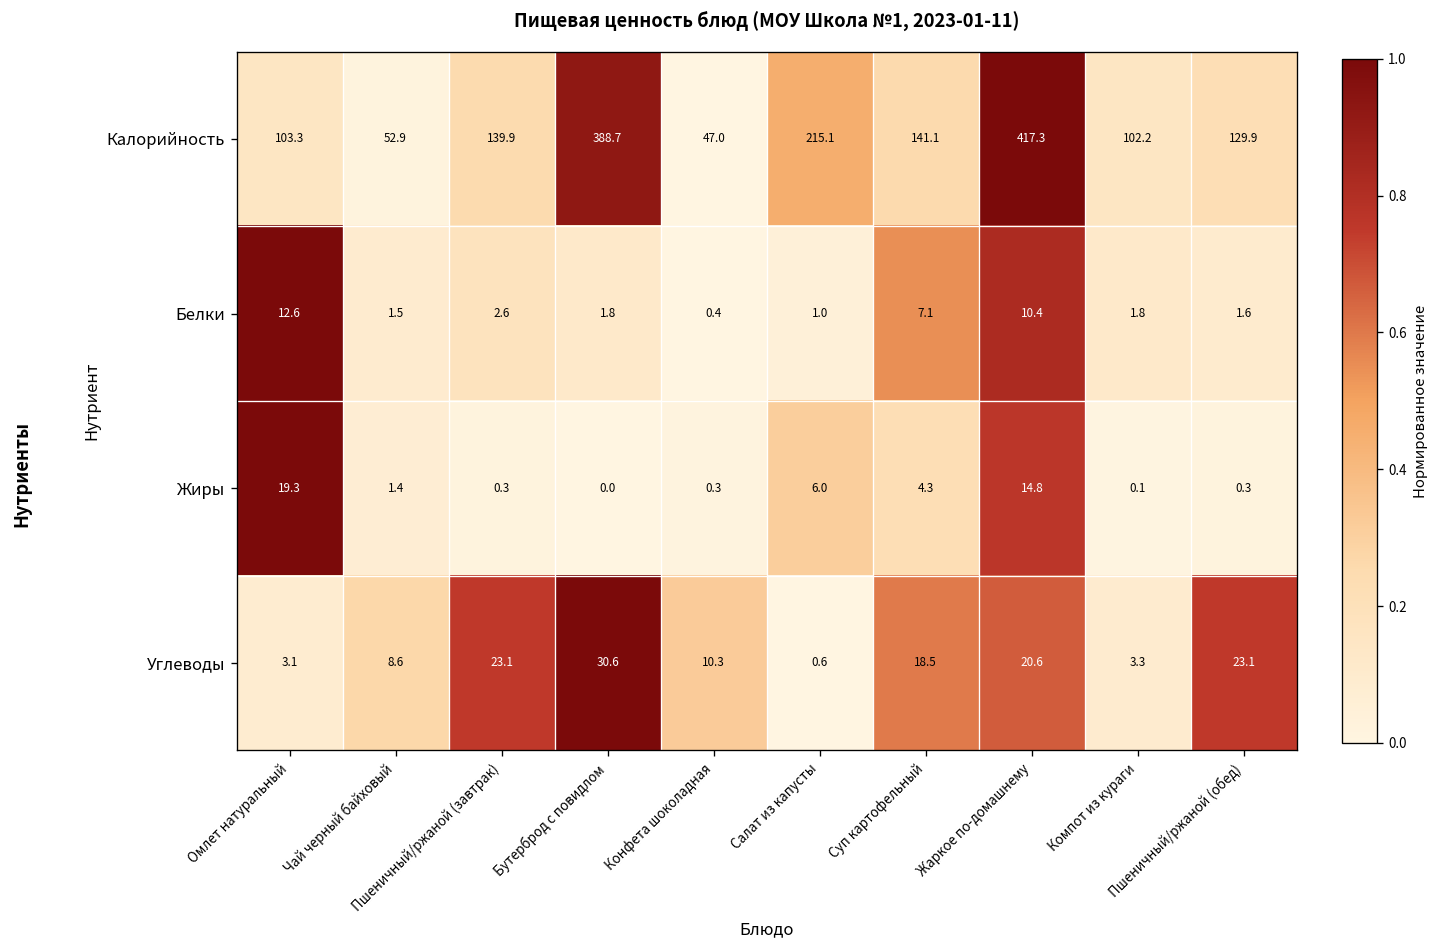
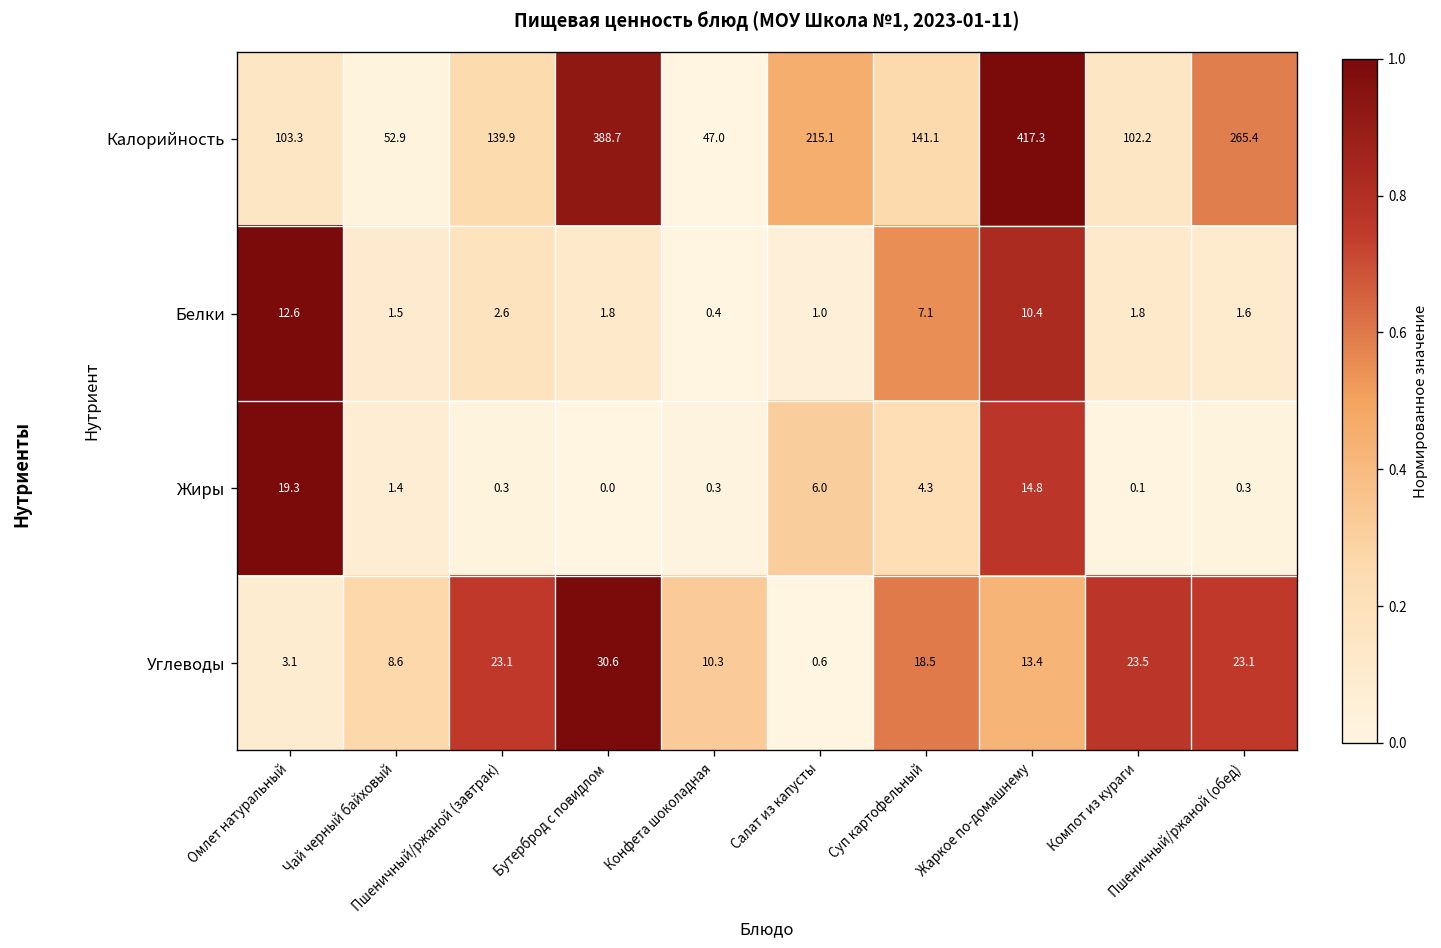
  {
    "Калорийность": {
      "Омлет натуральный": 103.3,
      "Чай черный байховый": 52.9,
      "Пшеничный/ржаной (завтрак)": 139.9,
      "Бутерброд с повидлом": 388.7,
      "Конфета шоколадная": 47.0,
      "Салат из капусты": 215.1,
      "Суп картофельный": 141.1,
      "Жаркое по-домашнему": 417.3,
      "Компот из кураги": 102.2,
-     "Пшеничный/ржаной (обед)": 129.9
+     "Пшеничный/ржаной (обед)": 265.4
    },
    "Белки": {
      "Омлет натуральный": 12.6,
      "Чай черный байховый": 1.5,
      "Пшеничный/ржаной (завтрак)": 2.6,
      "Бутерброд с повидлом": 1.8,
      "Конфета шоколадная": 0.4,
      "Салат из капусты": 1.0,
      "Суп картофельный": 7.1,
      "Жаркое по-домашнему": 10.4,
      "Компот из кураги": 1.8,
      "Пшеничный/ржаной (обед)": 1.6
    },
    "Жиры": {
      "Омлет натуральный": 19.3,
      "Чай черный байховый": 1.4,
      "Пшеничный/ржаной (завтрак)": 0.3,
      "Бутерброд с повидлом": 0.0,
      "Конфета шоколадная": 0.3,
      "Салат из капусты": 6.0,
      "Суп картофельный": 4.3,
      "Жаркое по-домашнему": 14.8,
      "Компот из кураги": 0.1,
      "Пшеничный/ржаной (обед)": 0.3
    },
    "Углеводы": {
      "Омлет натуральный": 3.1,
      "Чай черный байховый": 8.6,
      "Пшеничный/ржаной (завтрак)": 23.1,
      "Бутерброд с повидлом": 30.6,
      "Конфета шоколадная": 10.3,
      "Салат из капусты": 0.6,
      "Суп картофельный": 18.5,
-     "Жаркое по-домашнему": 20.6,
-     "Компот из кураги": 3.3,
+     "Жаркое по-домашнему": 13.4,
+     "Компот из кураги": 23.5,
      "Пшеничный/ржаной (обед)": 23.1
    }
  }
